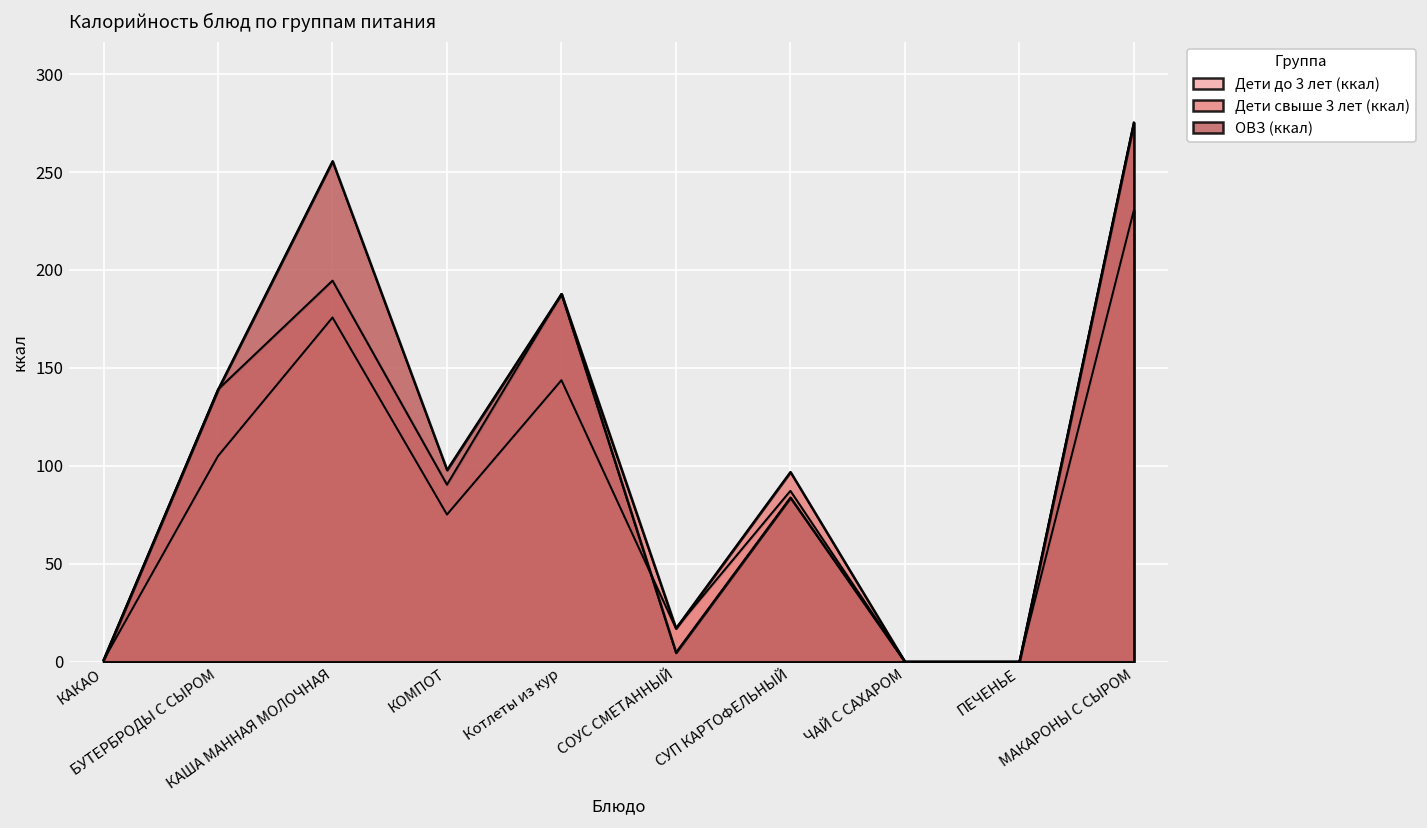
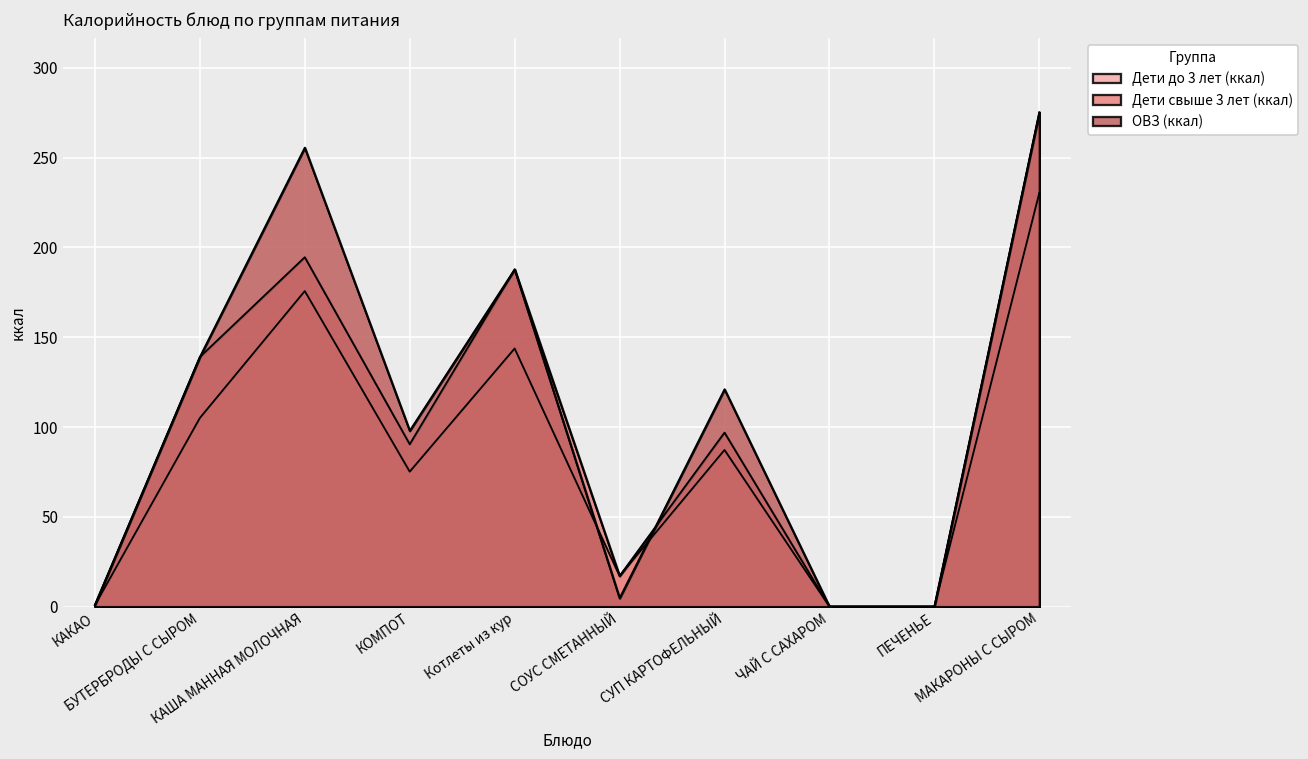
  {
    "ОВЗ (ккал)": {
      "КАША МАННАЯ МОЛОЧНАЯ": 256,
      "КОМПОТ": 98,
      "СОУС СМЕТАННЫЙ": 5,
-     "СУП КАРТОФЕЛЬНЫЙ": 84
+     "СУП КАРТОФЕЛЬНЫЙ": 121
    }
  }
